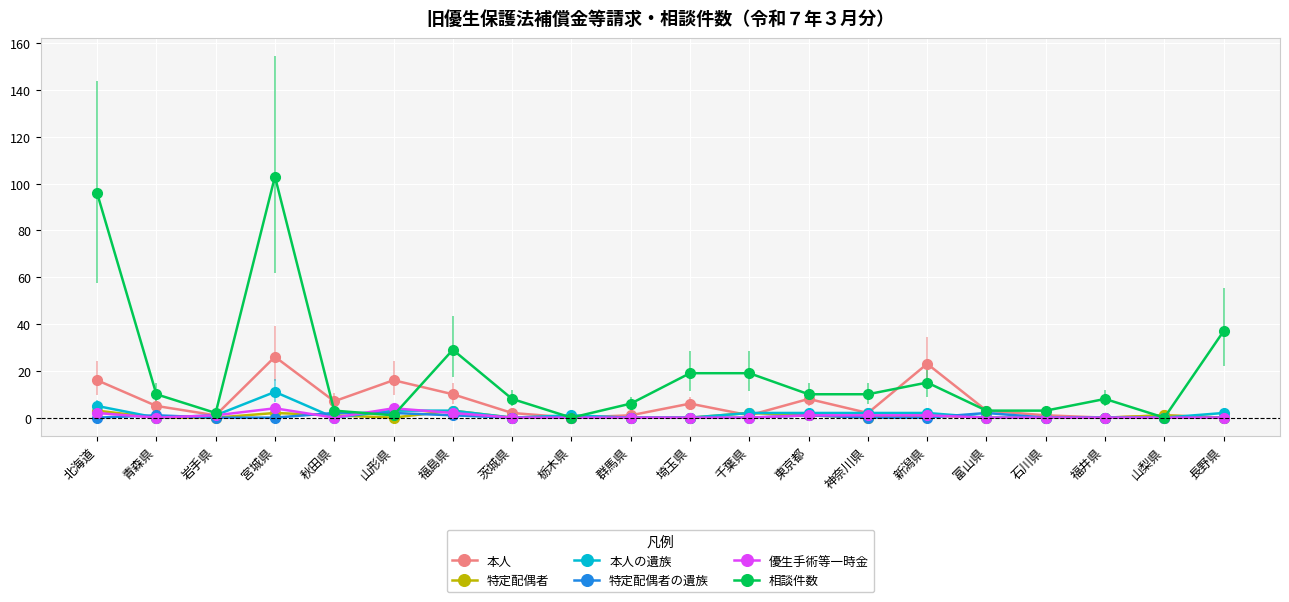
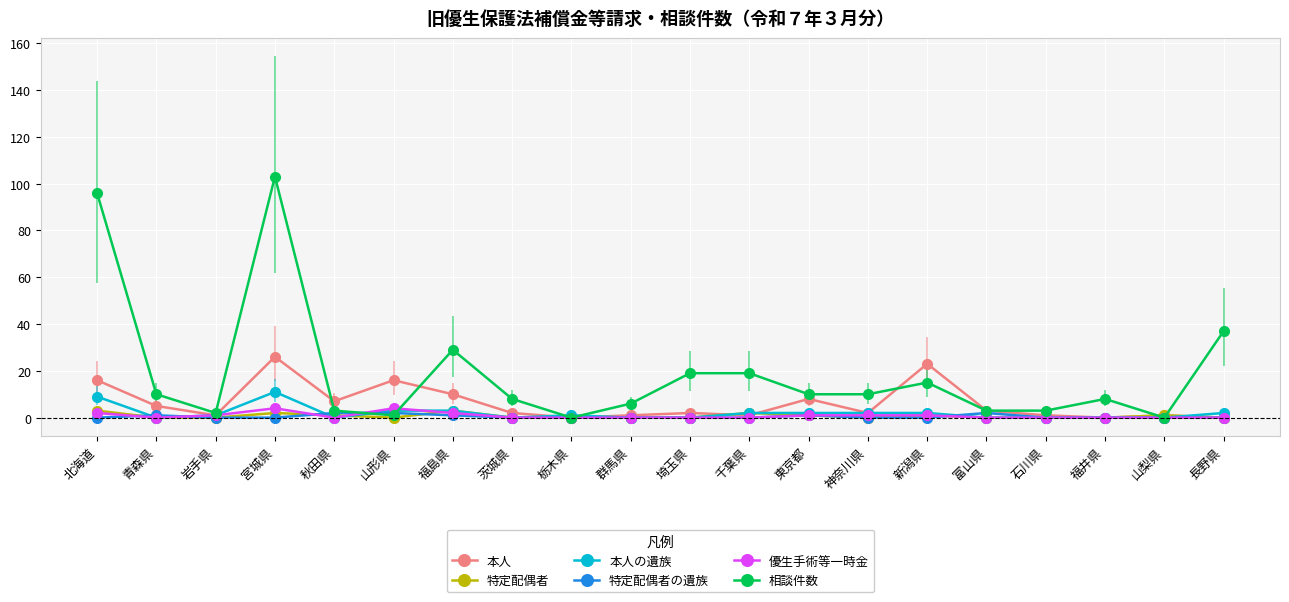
  {
    "本人": {
      "北海道": 16,
      "青森県": 5,
      "宮城県": 26,
      "秋田県": 7,
      "山形県": 16,
      "福島県": 10,
      "茨城県": 2,
-     "埼玉県": 6,
+     "埼玉県": 2,
      "東京都": 8,
      "新潟県": 23
    },
    "特定配偶者": {
      "宮城県": 2
    },
    "本人の遺族": {
-     "北海道": 5,
+     "北海道": 9,
      "宮城県": 11,
      "長野県": 2
    },
    "特定配偶者の遺族": {
      "北海道": 0,
      "宮城県": 0
    },
    "優生手術等一時金": {
      "宮城県": 4
    },
    "相談件数": {
      "北海道": 96,
      "青森県": 10,
      "宮城県": 103,
      "福島県": 29,
      "茨城県": 8,
      "群馬県": 6,
      "埼玉県": 19,
      "千葉県": 19,
      "東京都": 10,
      "神奈川県": 10,
      "新潟県": 15,
      "石川県": 3,
      "福井県": 8,
      "長野県": 37
    }
  }
